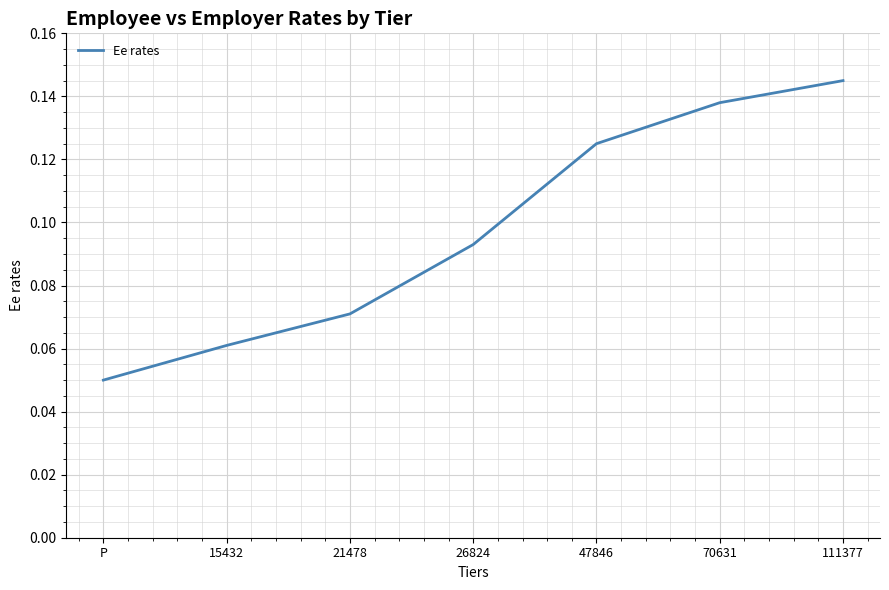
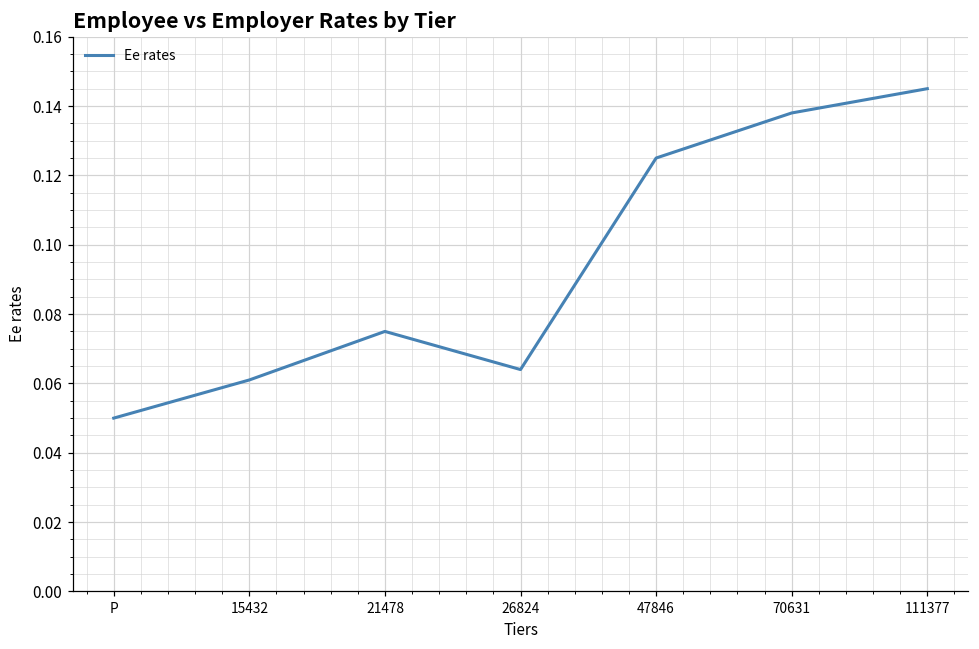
  {
    "P": 0.050,
    "15432": 0.061,
-   "21478": 0.071,
-   "26824": 0.093,
+   "21478": 0.075,
+   "26824": 0.064,
    "47846": 0.125,
    "70631": 0.138,
    "111377": 0.145
  }
